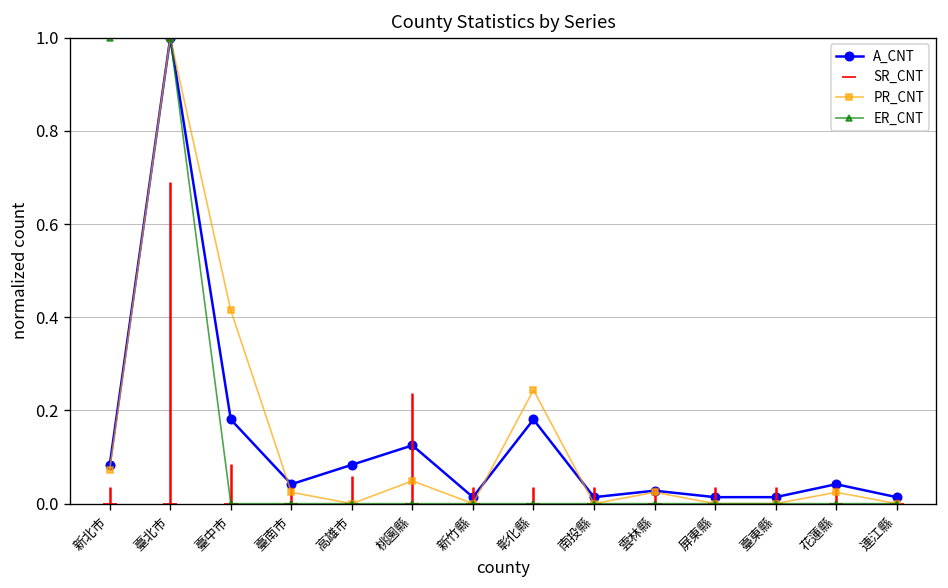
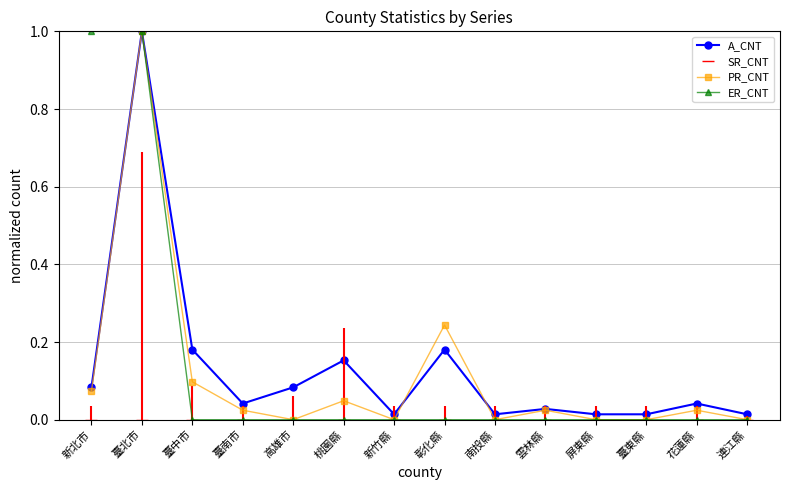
  {
    "A_CNT": {
      "新北市": 0.08,
      "臺中市": 0.18,
      "臺南市": 0.04,
      "高雄市": 0.08,
-     "桃園縣": 0.13,
+     "桃園縣": 0.15,
      "新竹縣": 0.01,
      "彰化縣": 0.18,
      "南投縣": 0.01,
      "屏東縣": 0.01,
      "臺東縣": 0.01,
      "花蓮縣": 0.04,
      "連江縣": 0.01
    },
    "SR_CNT": {
      "新北市": 0.00,
      "臺北市": 0.00
    },
    "PR_CNT": {
      "新北市": 0.07,
-     "臺中市": 0.41,
+     "臺中市": 0.10,
      "臺南市": 0.02,
      "桃園縣": 0.05,
      "彰化縣": 0.24,
      "花蓮縣": 0.02
    },
    "ER_CNT": {
      "新北市": 1.00
    }
  }
